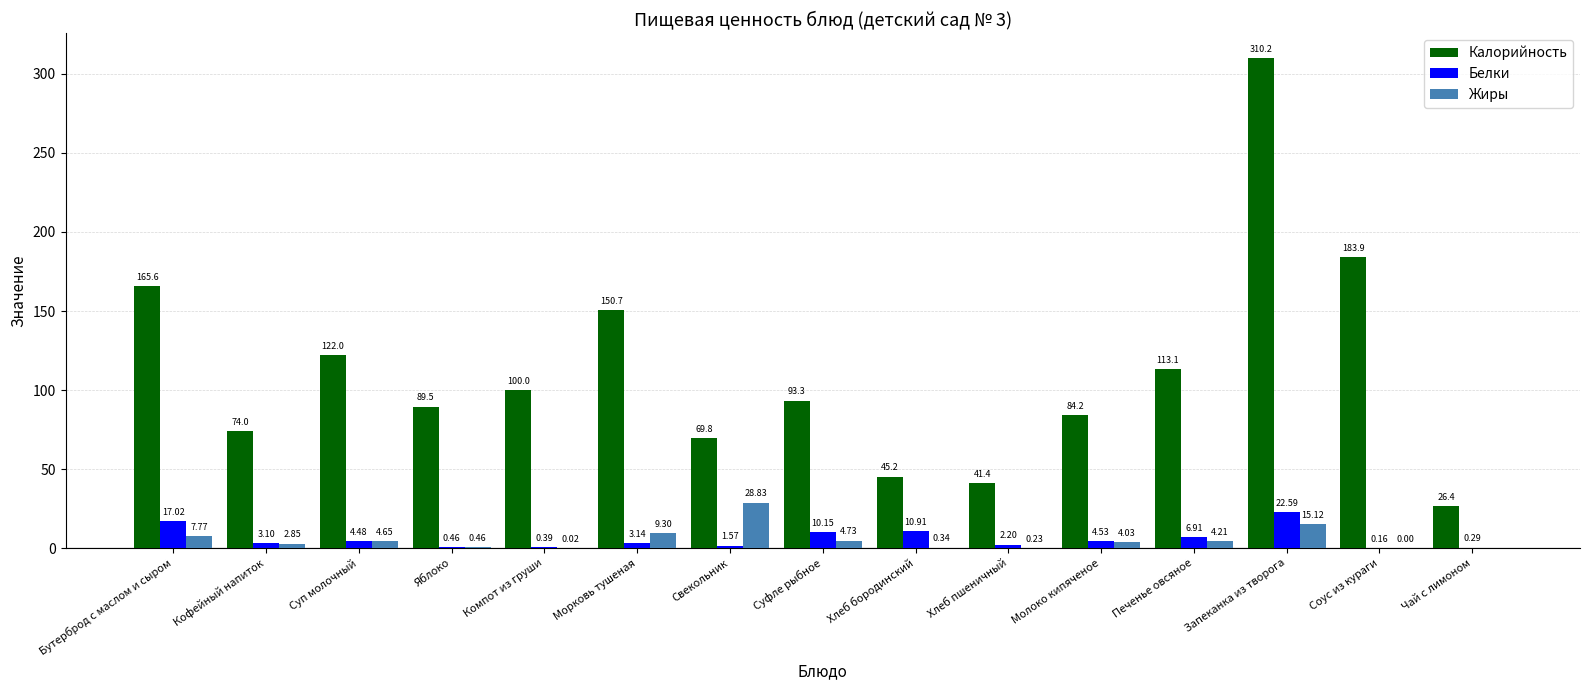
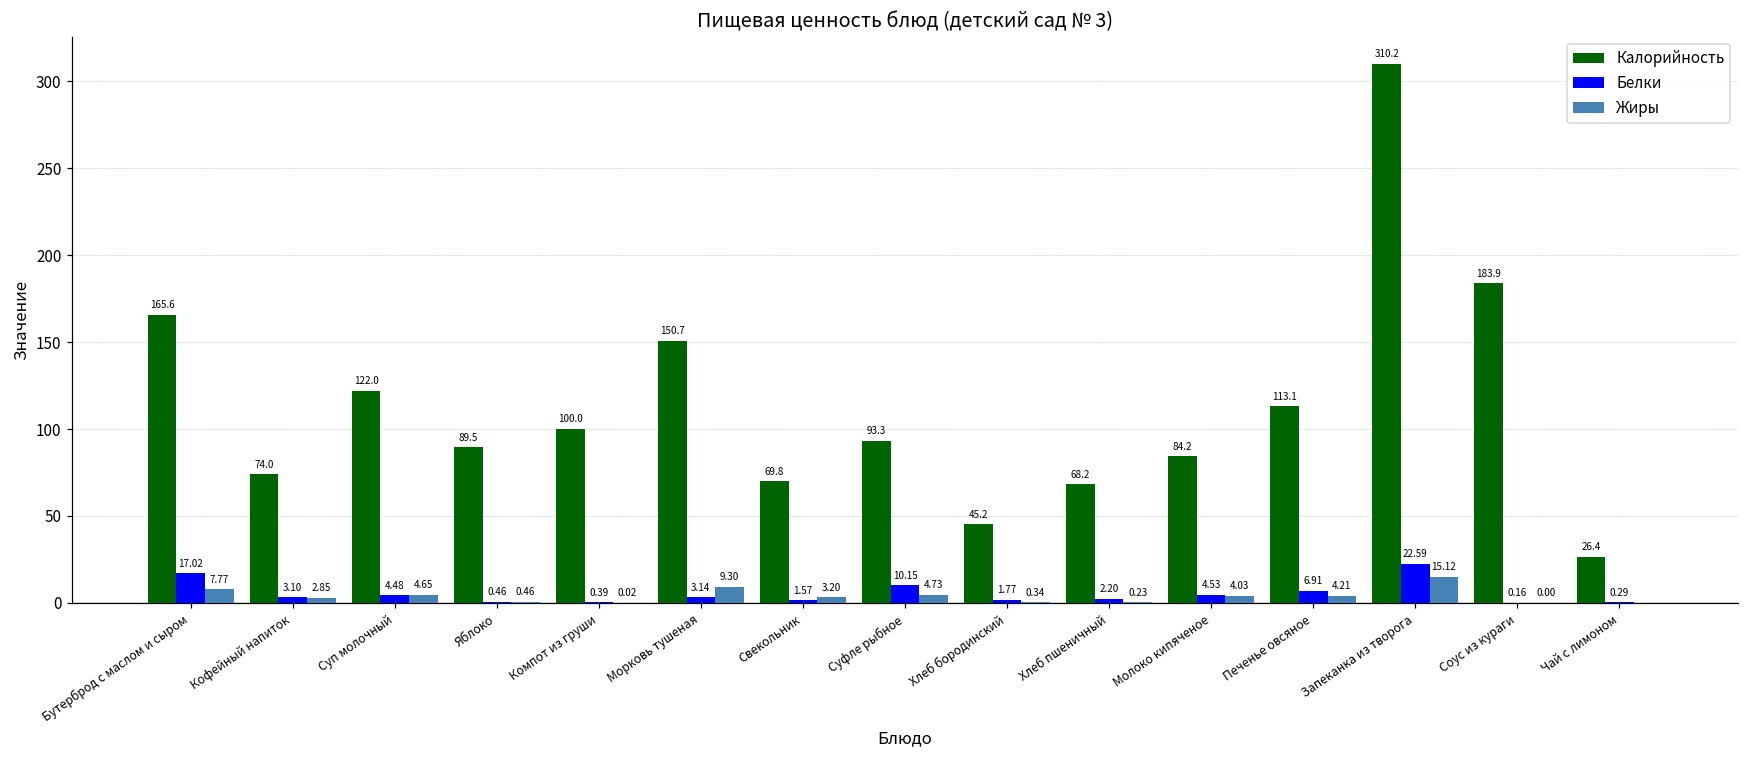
  {
    "Калорийность": {
      "Бутерброд с маслом и сыром": 165.6,
      "Кофейный напиток": 74.0,
      "Суп молочный": 122.0,
      "Яблоко": 89.5,
      "Компот из груши": 100.0,
      "Морковь тушеная": 150.7,
      "Свекольник": 69.8,
      "Суфле рыбное": 93.3,
      "Хлеб бородинский": 45.2,
-     "Хлеб пшеничный": 41.4,
+     "Хлеб пшеничный": 68.2,
      "Молоко кипяченое": 84.2,
      "Печенье овсяное": 113.1,
      "Запеканка из творога": 310.2,
      "Соус из кураги": 183.9,
      "Чай с лимоном": 26.4
    },
    "Белки": {
      "Бутерброд с маслом и сыром": 17.02,
      "Кофейный напиток": 3.10,
      "Суп молочный": 4.48,
      "Яблоко": 0.46,
      "Компот из груши": 0.39,
      "Морковь тушеная": 3.14,
      "Свекольник": 1.57,
      "Суфле рыбное": 10.15,
-     "Хлеб бородинский": 10.91,
+     "Хлеб бородинский": 1.77,
      "Хлеб пшеничный": 2.20,
      "Молоко кипяченое": 4.53,
      "Печенье овсяное": 6.91,
      "Запеканка из творога": 22.59,
      "Соус из кураги": 0.16,
      "Чай с лимоном": 0.29
    },
    "Жиры": {
      "Бутерброд с маслом и сыром": 7.77,
      "Кофейный напиток": 2.85,
      "Суп молочный": 4.65,
      "Яблоко": 0.46,
      "Компот из груши": 0.02,
      "Морковь тушеная": 9.30,
-     "Свекольник": 28.83,
+     "Свекольник": 3.20,
      "Суфле рыбное": 4.73,
      "Хлеб бородинский": 0.34,
      "Хлеб пшеничный": 0.23,
      "Молоко кипяченое": 4.03,
      "Печенье овсяное": 4.21,
      "Запеканка из творога": 15.12,
      "Соус из кураги": 0.00
    }
  }
